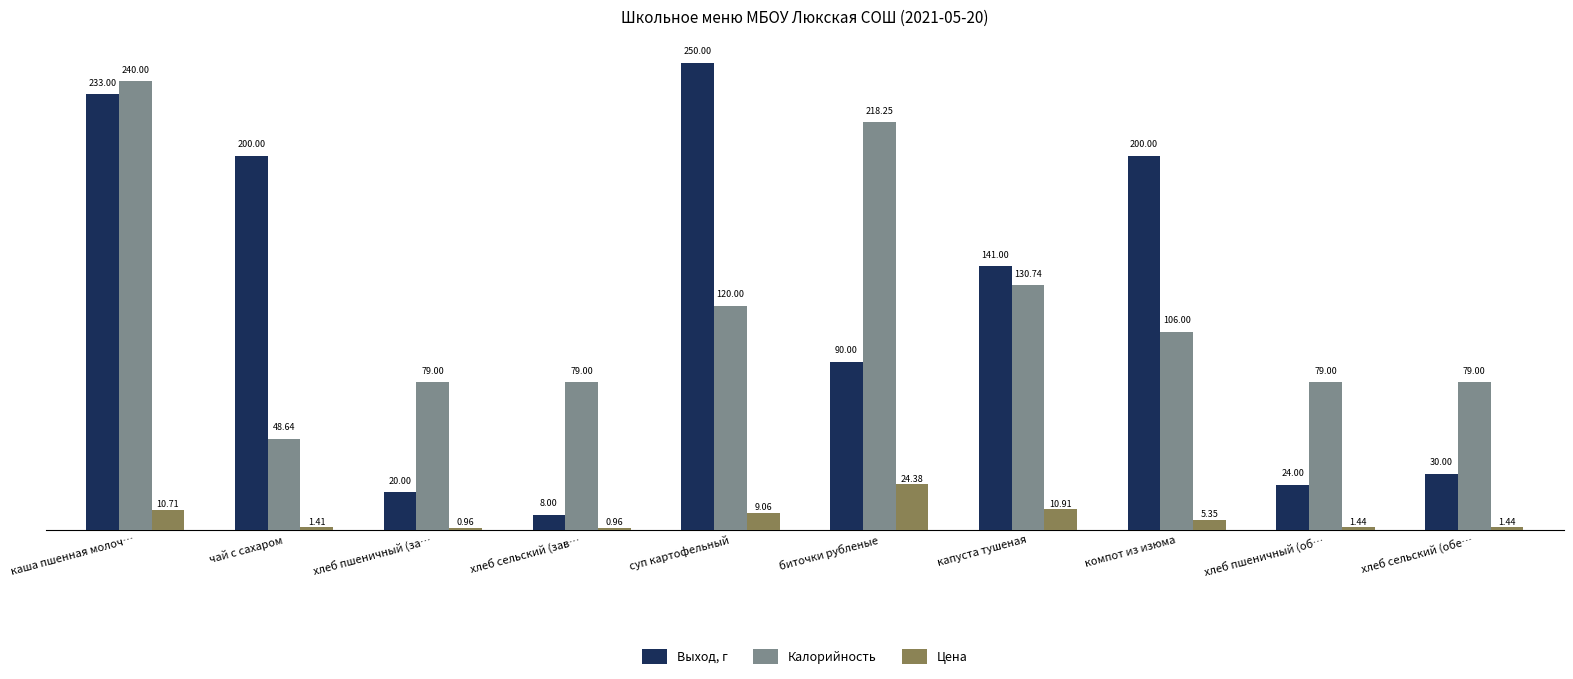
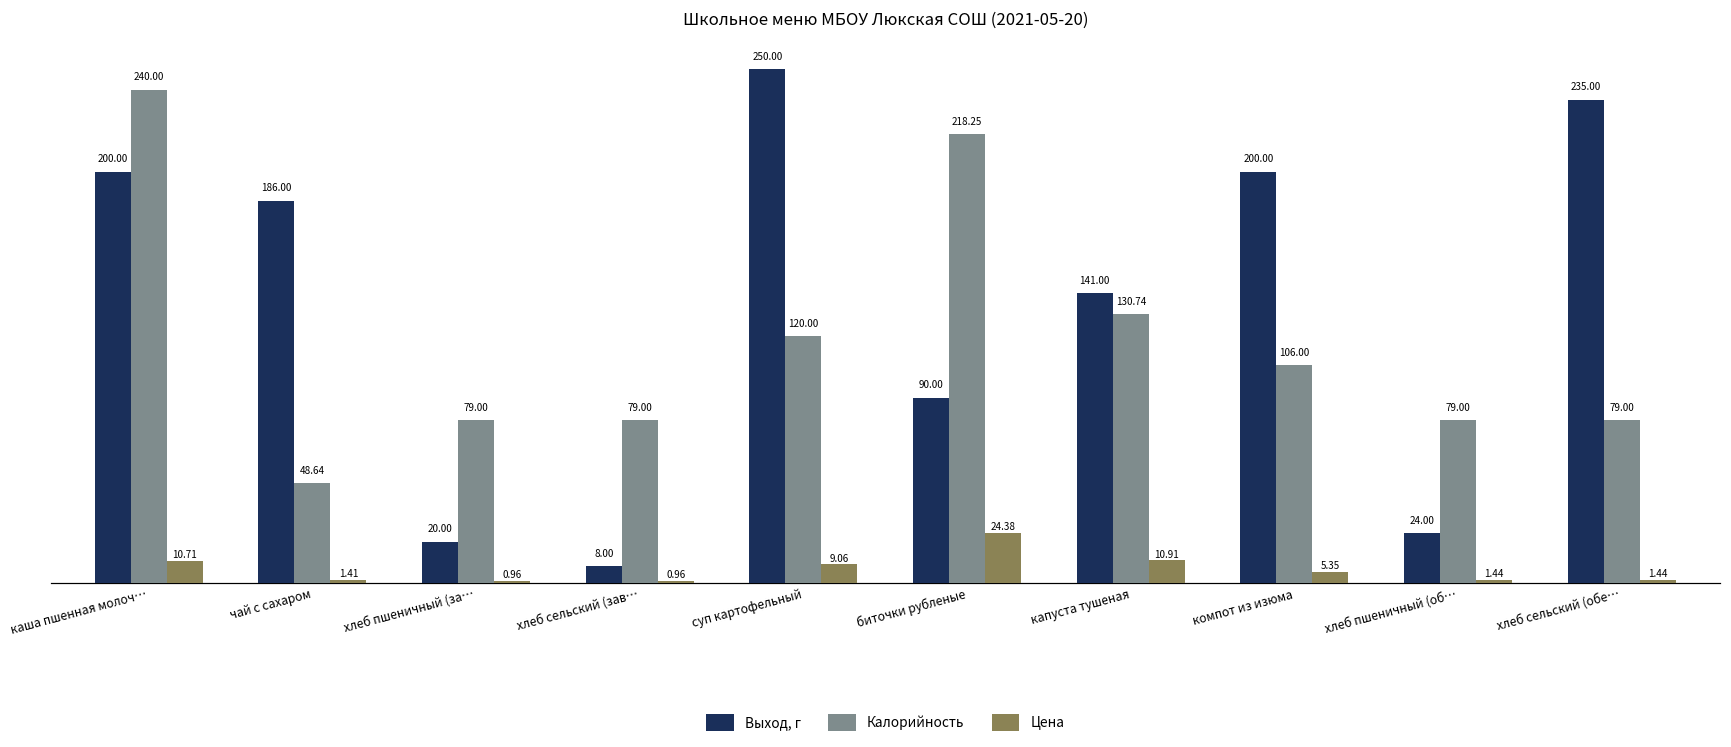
  {
    "Выход, г": {
-     "каша пшенная молоч…": 233.00,
-     "чай с сахаром": 200.00,
+     "каша пшенная молоч…": 200.00,
+     "чай с сахаром": 186.00,
      "хлеб пшеничный (за…": 20.00,
      "хлеб сельский (зав…": 8.00,
      "суп картофельный": 250.00,
      "биточки рубленые": 90.00,
      "капуста тушеная": 141.00,
      "компот из изюма": 200.00,
      "хлеб пшеничный (об…": 24.00,
-     "хлеб сельский (обе…": 30.00
+     "хлеб сельский (обе…": 235.00
    }
  }
